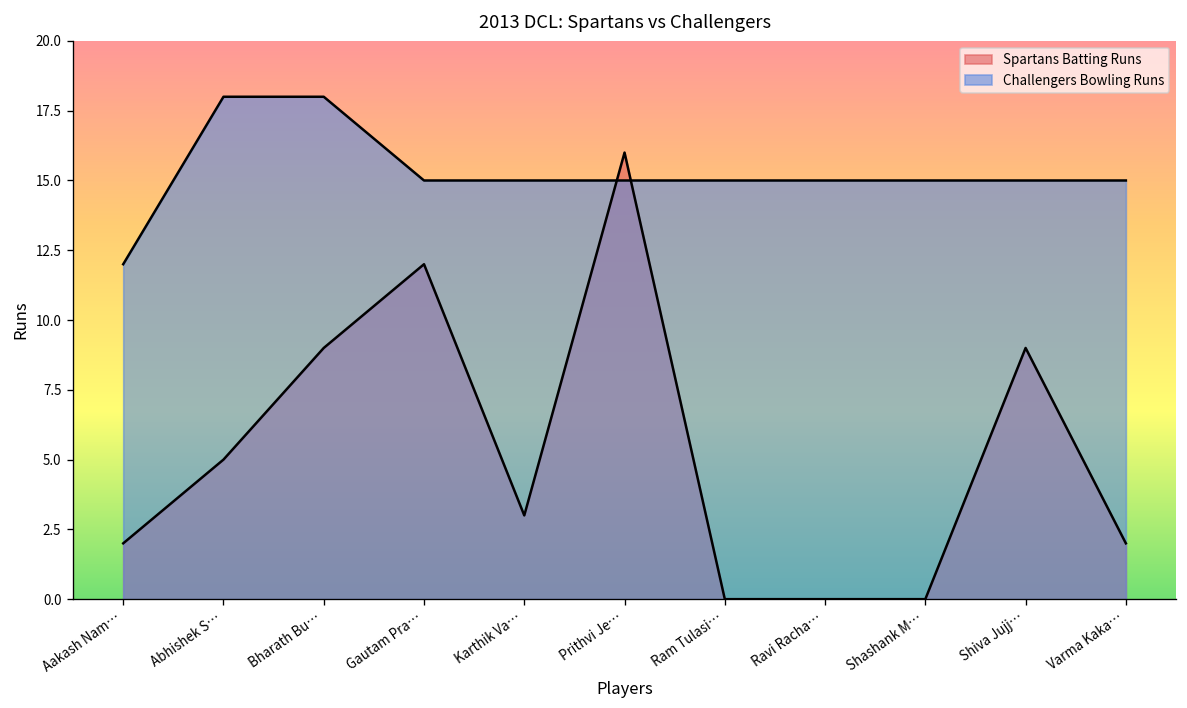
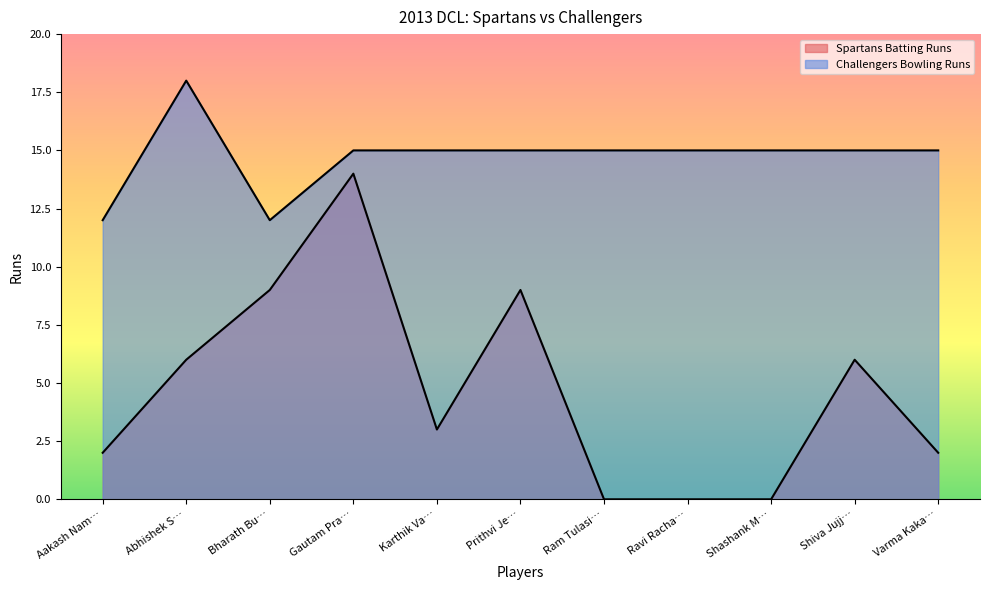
  {
    "Spartans Batting Runs": {
      "Aakash Nam…": 2,
-     "Abhishek S…": 5,
+     "Abhishek S…": 6,
      "Bharath Bu…": 9,
-     "Gautam Pra…": 12,
+     "Gautam Pra…": 14,
      "Karthik Va…": 3,
-     "Prithvi Je…": 16,
+     "Prithvi Je…": 9,
      "Ram Tulasi…": 0,
      "Ravi Racha…": 0,
      "Shashank M…": 0,
-     "Shiva Jujj…": 9,
+     "Shiva Jujj…": 6,
      "Varma Kaka…": 2
    },
    "Challengers Bowling Runs": {
      "Aakash Nam…": 12,
      "Abhishek S…": 18,
-     "Bharath Bu…": 18,
+     "Bharath Bu…": 12,
      "Gautam Pra…": 15,
      "Karthik Va…": 15,
      "Prithvi Je…": 15,
      "Ram Tulasi…": 15,
      "Ravi Racha…": 15,
      "Shashank M…": 15,
      "Shiva Jujj…": 15,
      "Varma Kaka…": 15
    }
  }
